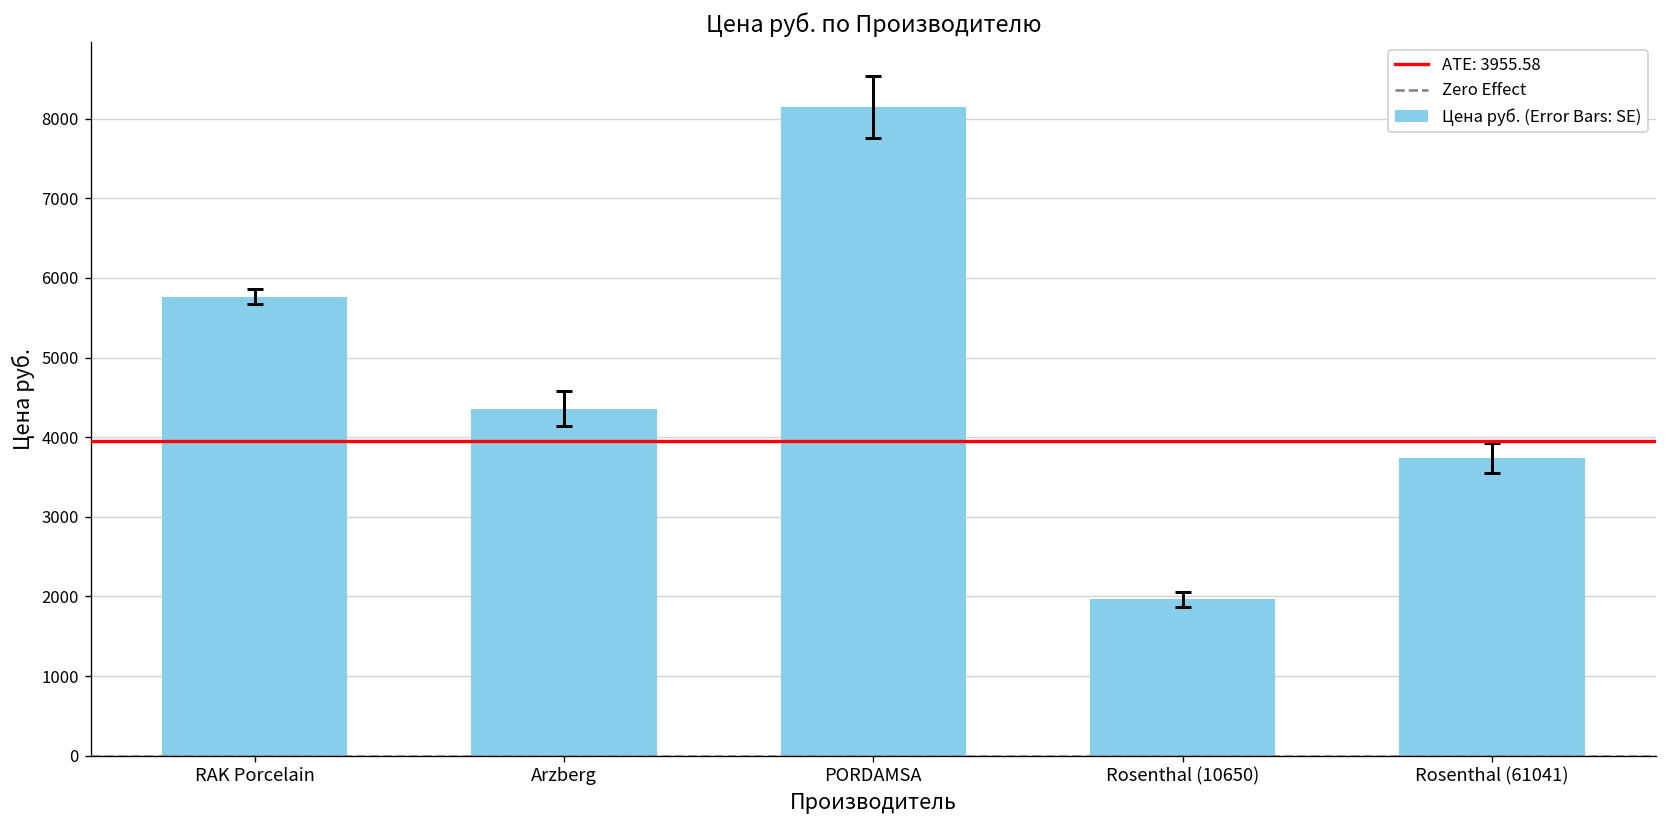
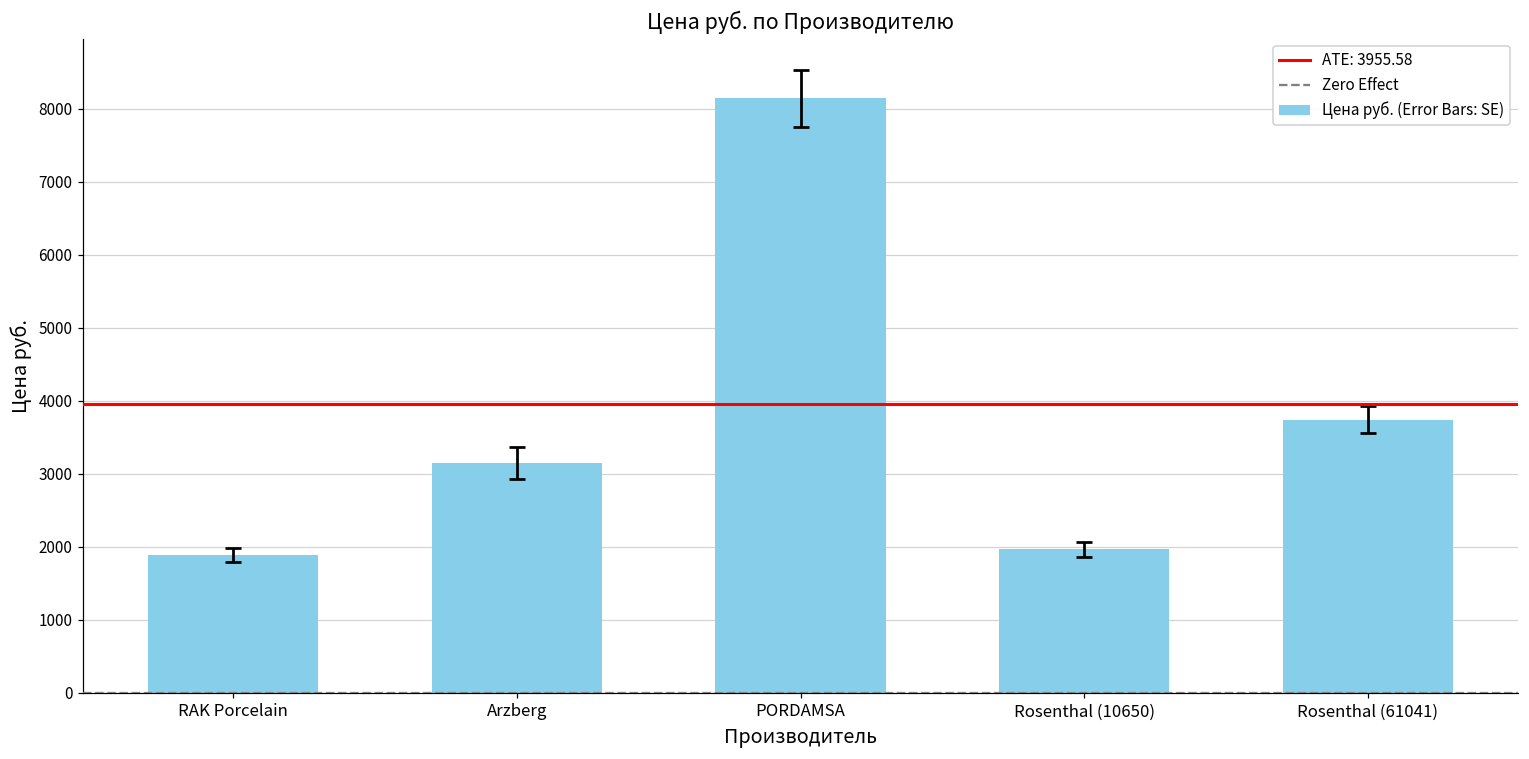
  {
    "Цена руб. (Error Bars: SE)": {
-     "RAK Porcelain": 5800,
-     "Arzberg": 4400,
+     "RAK Porcelain": 1900,
+     "Arzberg": 3200,
      "PORDAMSA": 8100,
      "Rosenthal (10650)": 2000,
      "Rosenthal (61041)": 3700
    }
  }
